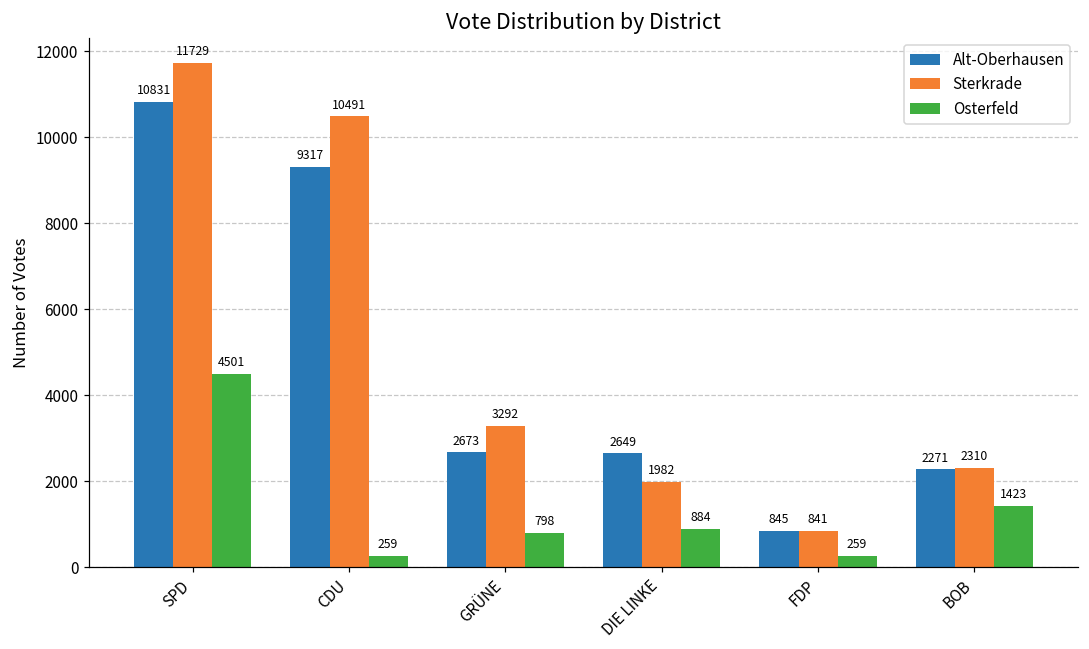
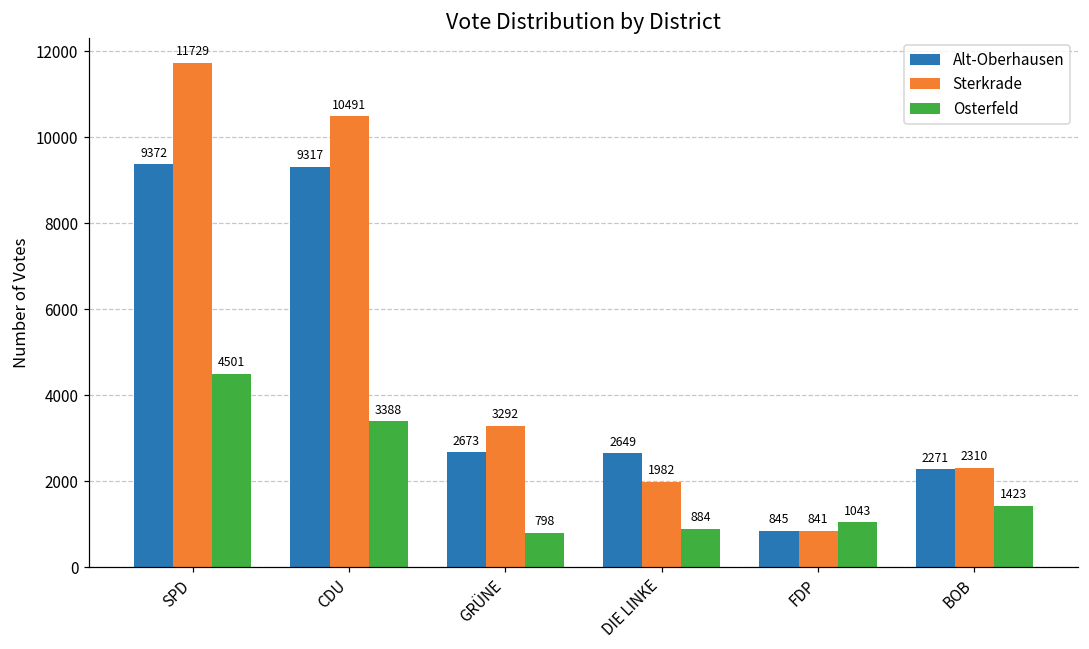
  {
    "Alt-Oberhausen": {
-     "SPD": 10831,
+     "SPD": 9372,
      "CDU": 9317,
      "GRÜNE": 2673,
      "DIE LINKE": 2649,
      "FDP": 845,
      "BOB": 2271
    },
    "Sterkrade": {
      "SPD": 11729,
      "CDU": 10491,
      "GRÜNE": 3292,
      "DIE LINKE": 1982,
      "FDP": 841,
      "BOB": 2310
    },
    "Osterfeld": {
      "SPD": 4501,
-     "CDU": 259,
+     "CDU": 3388,
      "GRÜNE": 798,
      "DIE LINKE": 884,
-     "FDP": 259,
+     "FDP": 1043,
      "BOB": 1423
    }
  }
